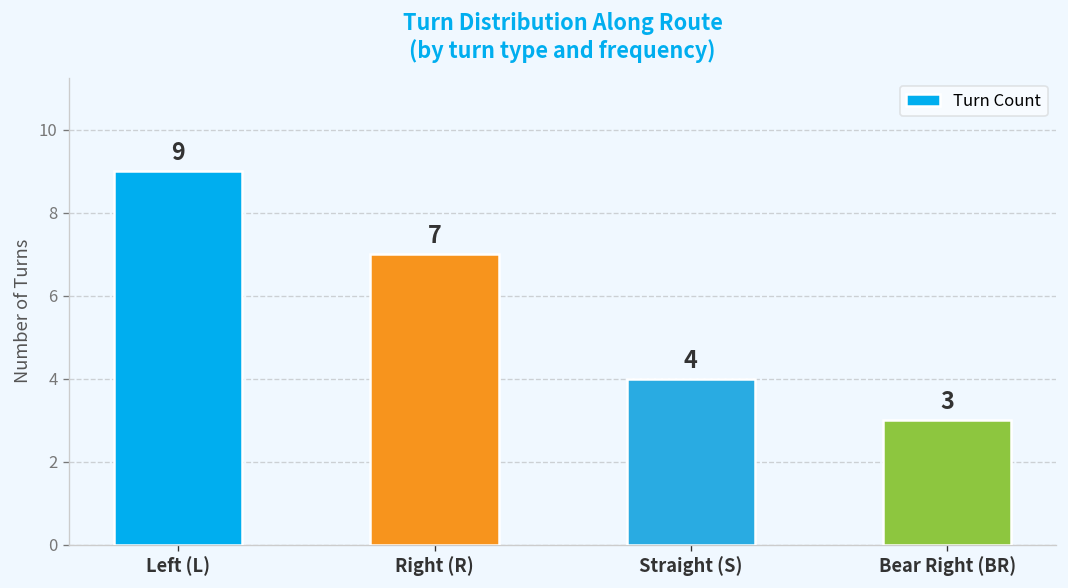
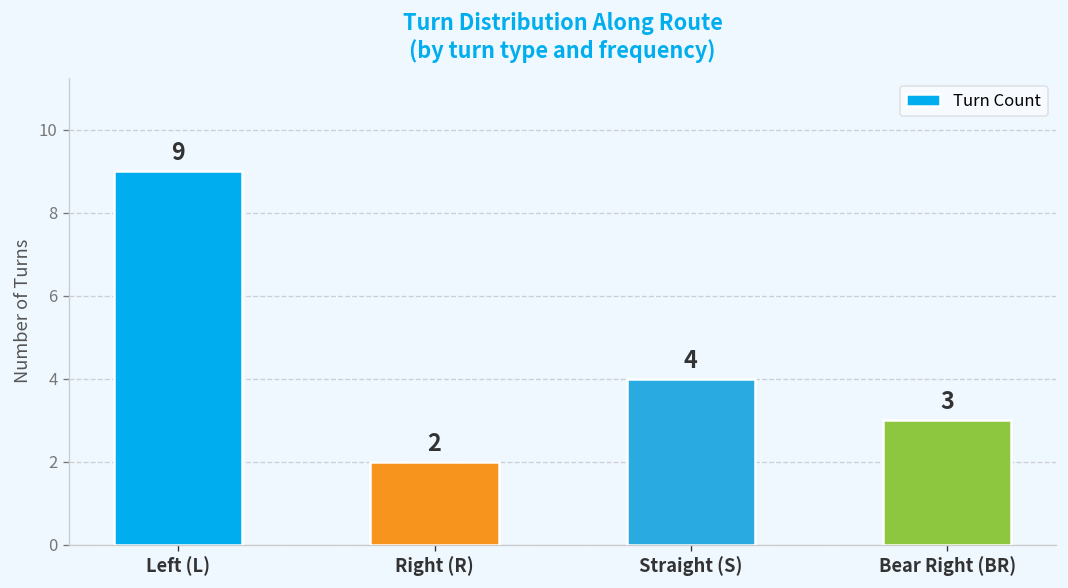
  {
    "Left (L)": 9,
-   "Right (R)": 7,
+   "Right (R)": 2,
    "Straight (S)": 4,
    "Bear Right (BR)": 3
  }
